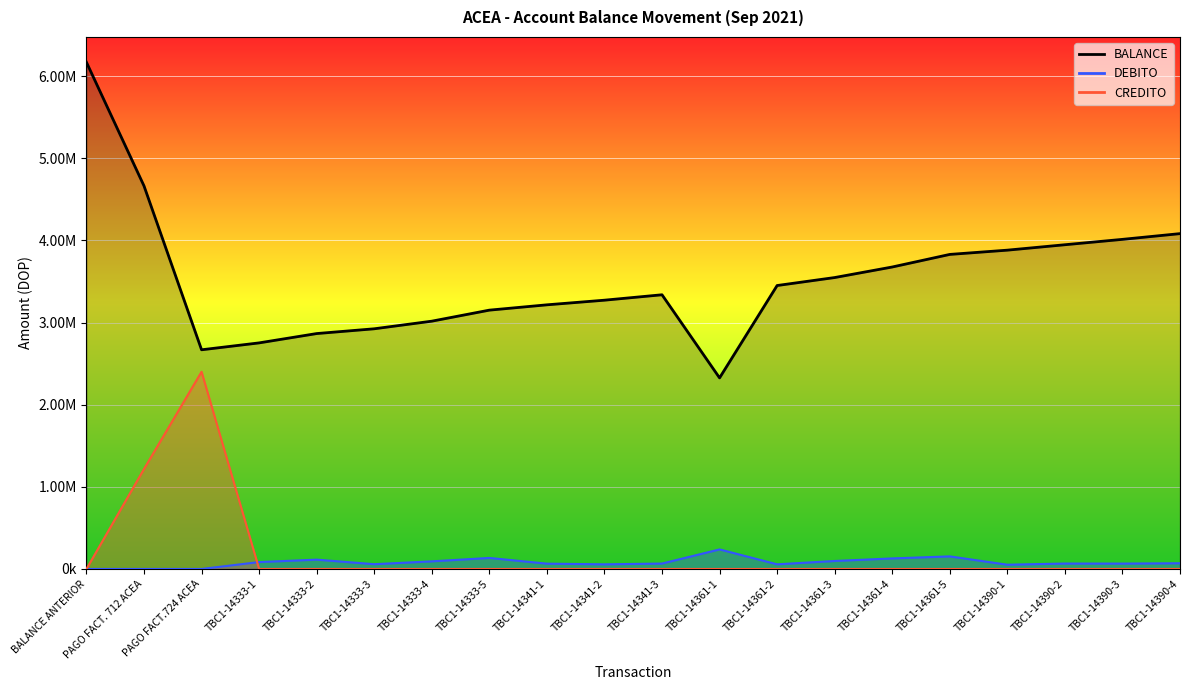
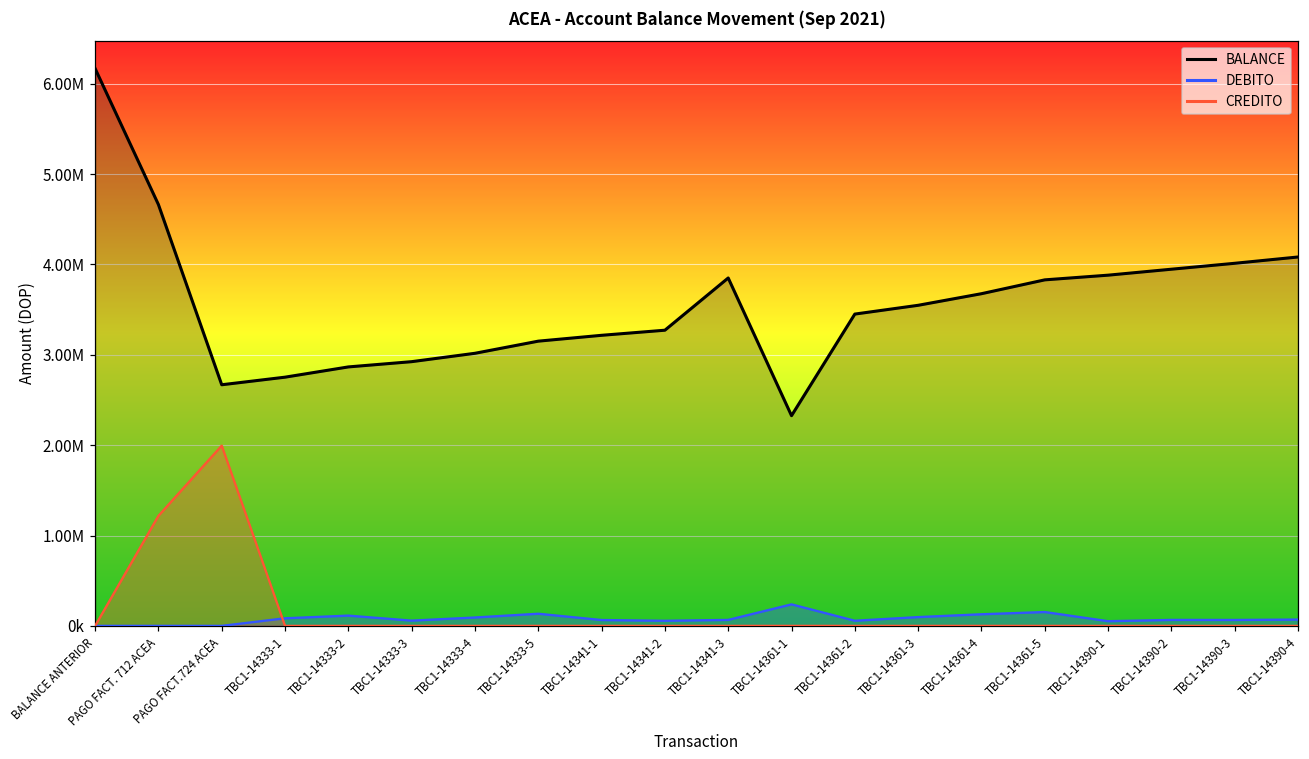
  {
    "BALANCE": {
      "BALANCE ANTERIOR": 6200000,
      "PAGO FACT. 712 ACEA": 4700000,
      "PAGO FACT.724 ACEA": 2700000,
      "TBC1-14333-1": 2800000,
      "TBC1-14333-2": 2900000,
      "TBC1-14333-3": 2900000,
      "TBC1-14333-4": 3000000,
      "TBC1-14333-5": 3200000,
      "TBC1-14341-1": 3200000,
      "TBC1-14341-2": 3300000,
-     "TBC1-14341-3": 3300000,
+     "TBC1-14341-3": 3900000,
      "TBC1-14361-1": 2300000,
      "TBC1-14361-2": 3500000,
      "TBC1-14361-3": 3500000,
      "TBC1-14361-4": 3700000,
      "TBC1-14361-5": 3800000,
      "TBC1-14390-1": 3900000,
      "TBC1-14390-2": 3900000,
      "TBC1-14390-3": 4000000,
      "TBC1-14390-4": 4100000
    },
    "DEBITO": {
      "PAGO FACT. 712 ACEA": 0,
      "PAGO FACT.724 ACEA": 0,
      "TBC1-14333-1": 100000,
      "TBC1-14333-2": 100000,
      "TBC1-14333-3": 100000,
      "TBC1-14333-4": 100000,
      "TBC1-14333-5": 100000,
      "TBC1-14341-1": 100000,
      "TBC1-14341-2": 100000,
      "TBC1-14341-3": 100000,
      "TBC1-14361-1": 200000,
      "TBC1-14361-2": 100000,
      "TBC1-14361-3": 100000,
      "TBC1-14361-4": 100000,
      "TBC1-14361-5": 200000,
      "TBC1-14390-1": 100000,
      "TBC1-14390-2": 100000,
      "TBC1-14390-3": 100000,
      "TBC1-14390-4": 100000
    },
    "CREDITO": {
      "PAGO FACT. 712 ACEA": 1200000,
-     "PAGO FACT.724 ACEA": 2400000,
+     "PAGO FACT.724 ACEA": 2000000,
      "TBC1-14333-1": 0,
      "TBC1-14333-2": 0,
      "TBC1-14333-3": 0,
      "TBC1-14333-4": 0,
      "TBC1-14333-5": 0,
      "TBC1-14341-1": 0,
      "TBC1-14341-2": 0,
      "TBC1-14341-3": 0,
      "TBC1-14361-1": 0,
      "TBC1-14361-2": 0,
      "TBC1-14361-3": 0,
      "TBC1-14361-4": 0,
      "TBC1-14361-5": 0,
      "TBC1-14390-1": 0,
      "TBC1-14390-2": 0,
      "TBC1-14390-3": 0,
      "TBC1-14390-4": 0
    }
  }
